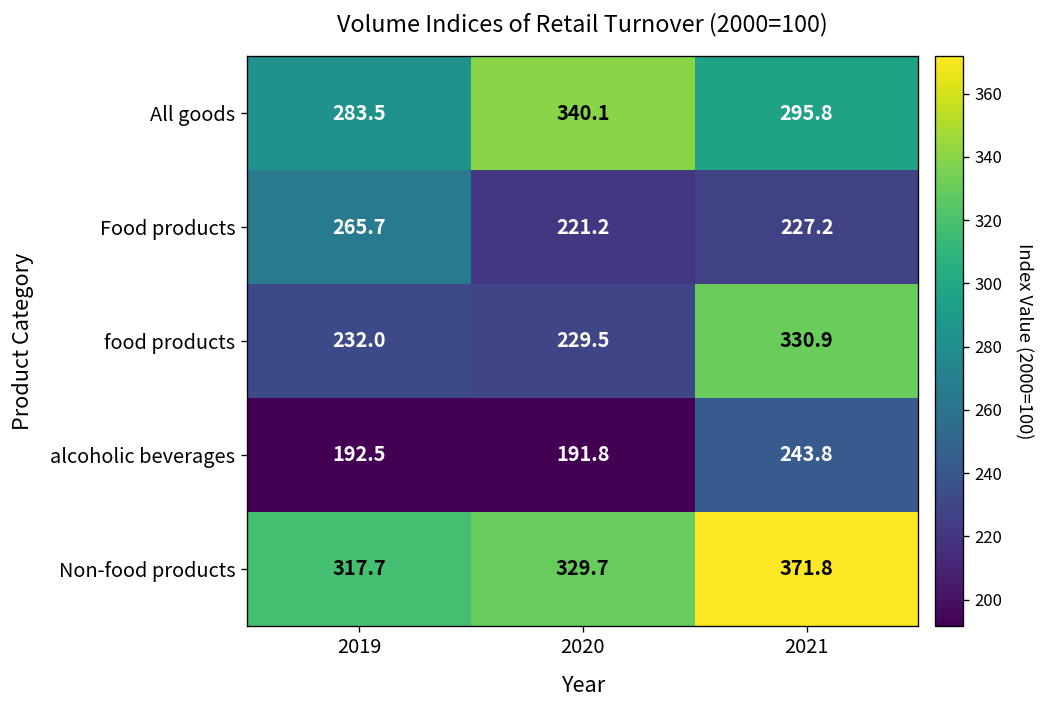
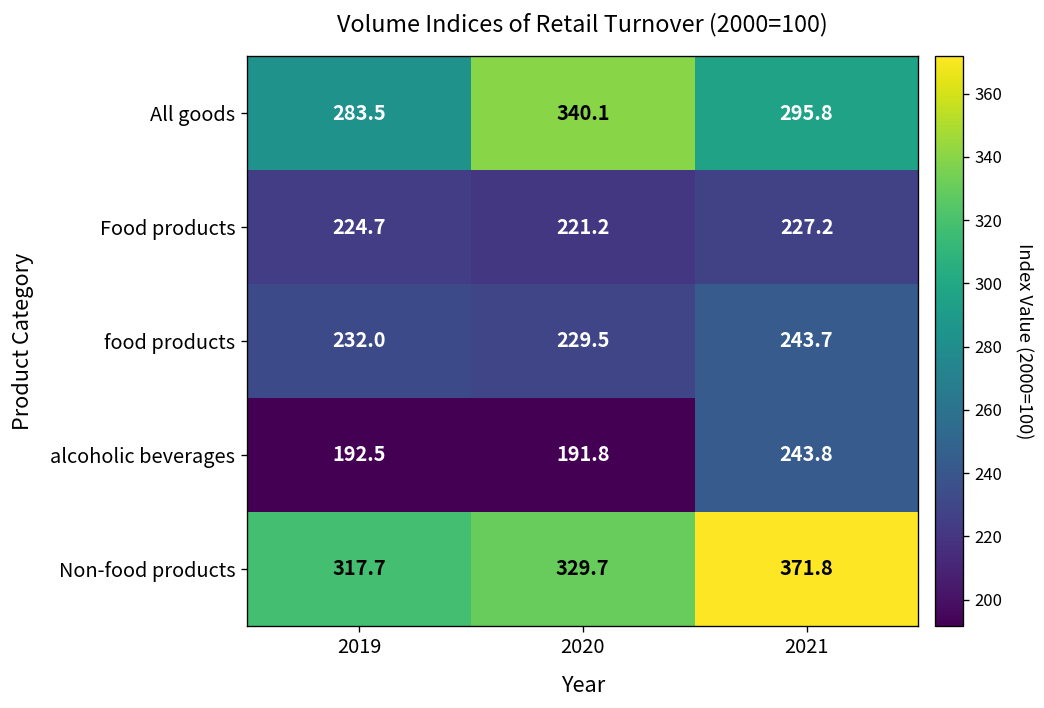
  {
    "All goods": {
      "2019": 283.5,
      "2020": 340.1,
      "2021": 295.8
    },
    "Food products": {
-     "2019": 265.7,
+     "2019": 224.7,
      "2020": 221.2,
      "2021": 227.2
    },
    "food products": {
      "2019": 232.0,
      "2020": 229.5,
-     "2021": 330.9
+     "2021": 243.7
    },
    "alcoholic beverages": {
      "2019": 192.5,
      "2020": 191.8,
      "2021": 243.8
    },
    "Non-food products": {
      "2019": 317.7,
      "2020": 329.7,
      "2021": 371.8
    }
  }
